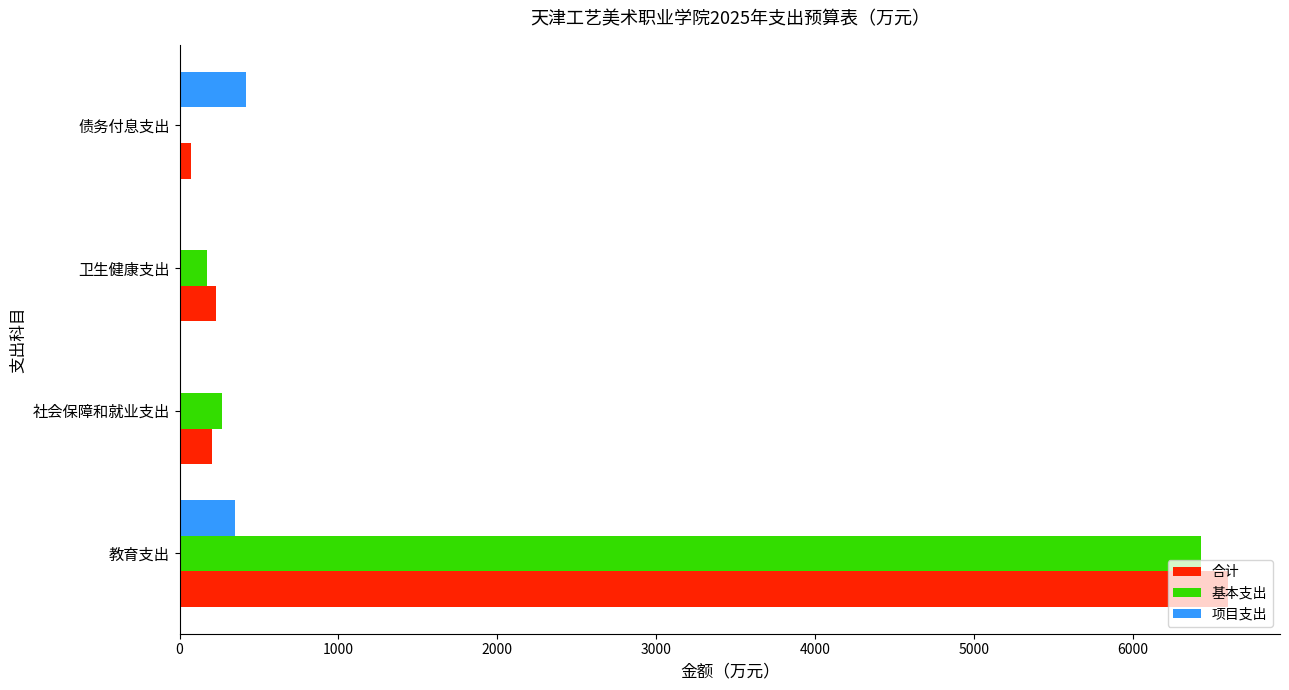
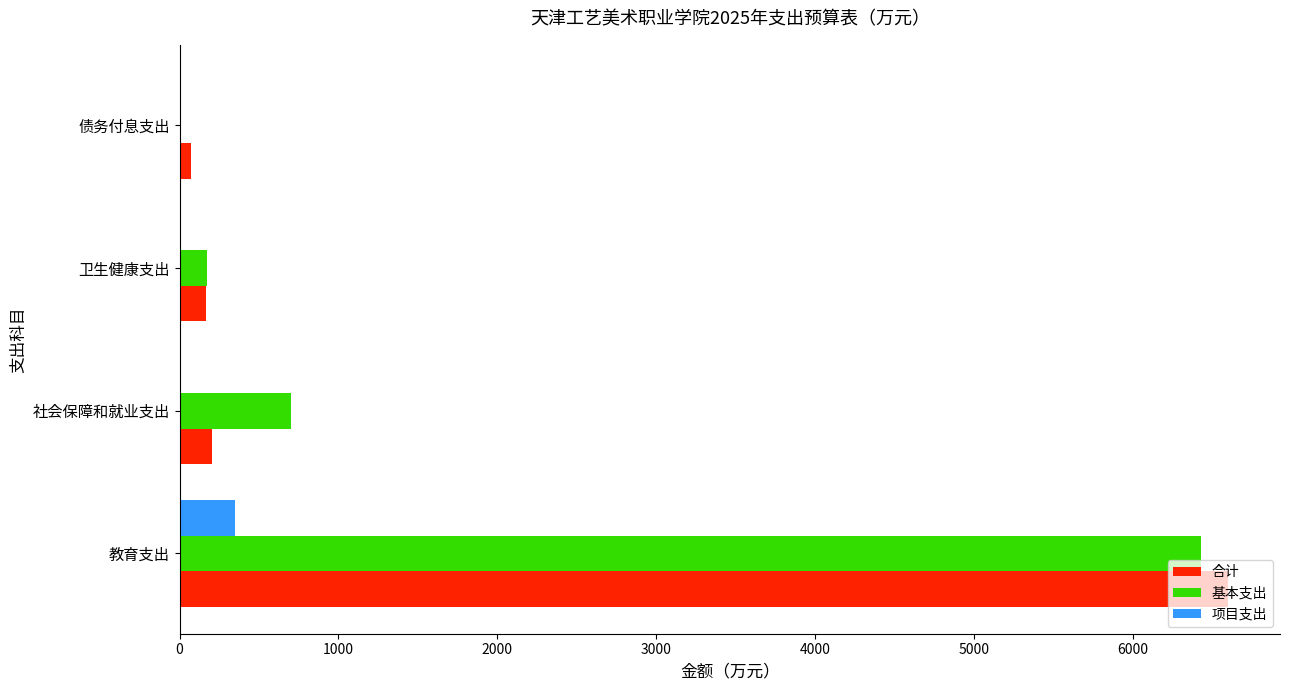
  {
    "合计": {
      "债务付息支出": 70,
-     "卫生健康支出": 230,
+     "卫生健康支出": 170,
      "社会保障和就业支出": 210
    },
    "基本支出": {
      "债务付息支出": 0,
      "卫生健康支出": 170,
-     "社会保障和就业支出": 270,
+     "社会保障和就业支出": 700,
      "教育支出": 6430
    },
    "项目支出": {
-     "债务付息支出": 420,
+     "债务付息支出": 0,
      "卫生健康支出": 0,
      "社会保障和就业支出": 0,
      "教育支出": 350
    }
  }
